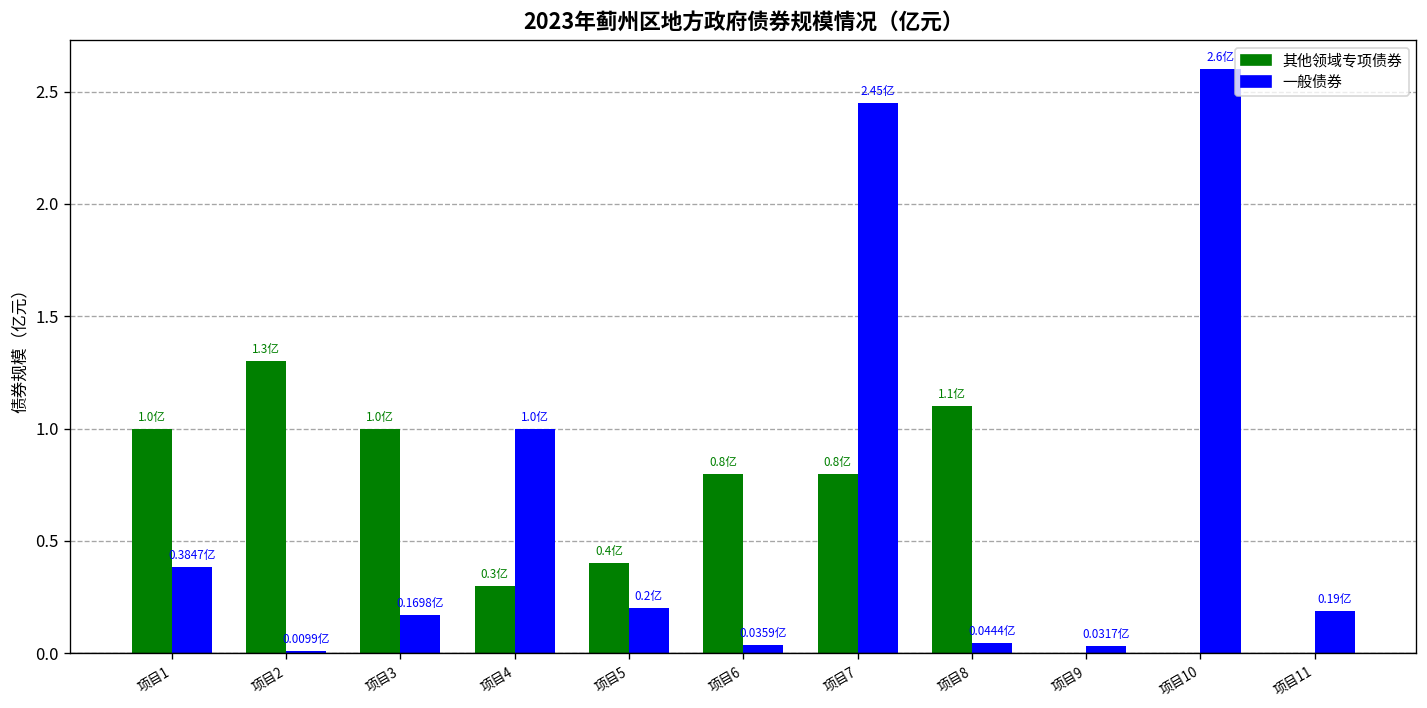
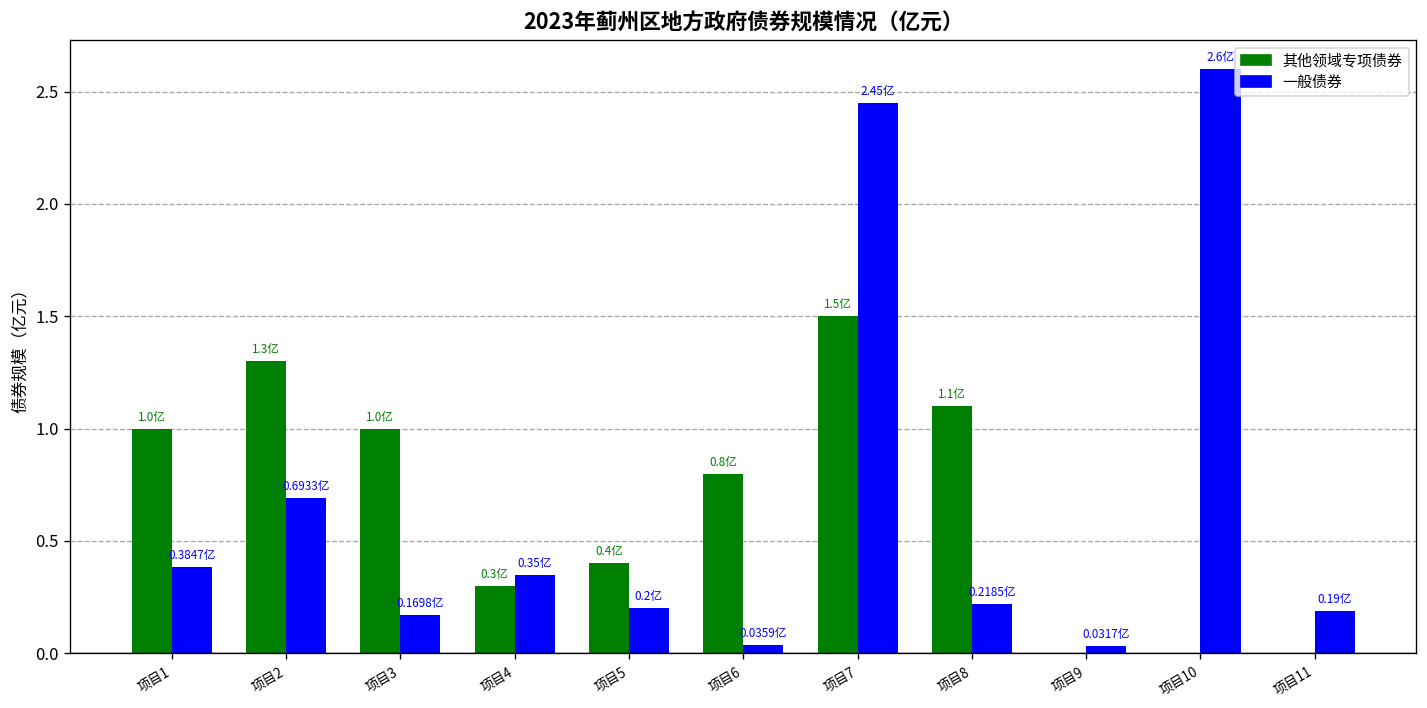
  {
    "其他领域专项债券": {
      "项目1": "1.0亿",
      "项目2": "1.3亿",
      "项目3": "1.0亿",
      "项目4": "0.3亿",
      "项目5": "0.4亿",
      "项目6": "0.8亿",
-     "项目7": "0.8亿",
+     "项目7": "1.5亿",
      "项目8": "1.1亿"
    },
    "一般债券": {
      "项目1": "0.3847亿",
-     "项目2": "0.0099亿",
+     "项目2": "0.6933亿",
      "项目3": "0.1698亿",
-     "项目4": "1.0亿",
+     "项目4": "0.35亿",
      "项目5": "0.2亿",
      "项目6": "0.0359亿",
      "项目7": "2.45亿",
-     "项目8": "0.0444亿",
+     "项目8": "0.2185亿",
      "项目9": "0.0317亿",
      "项目10": "2.6亿",
      "项目11": "0.19亿"
    }
  }
